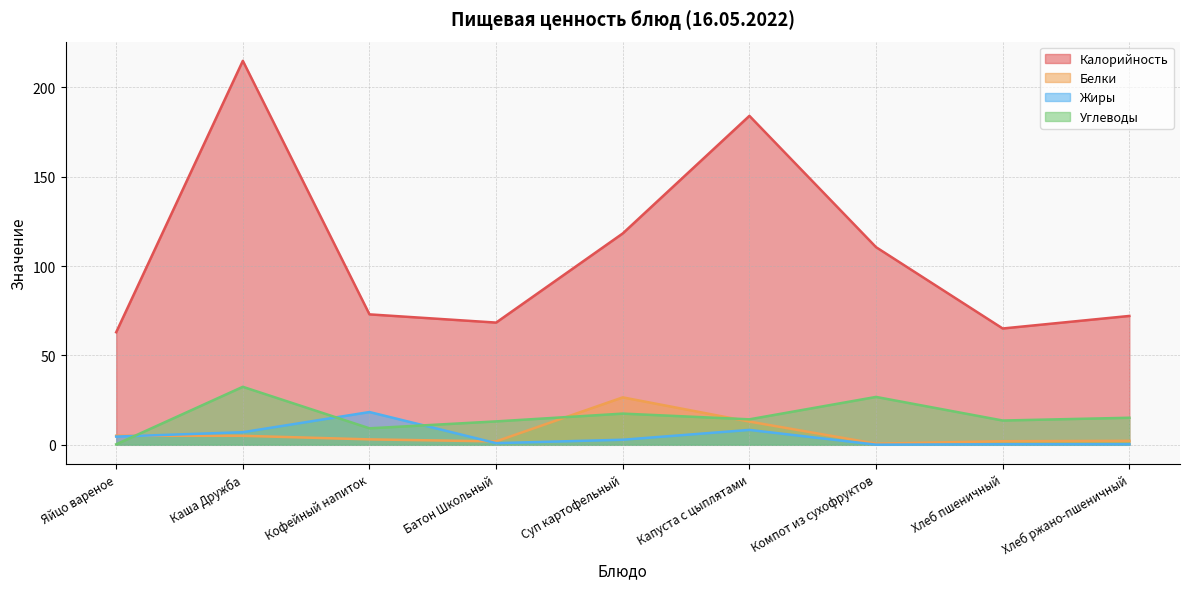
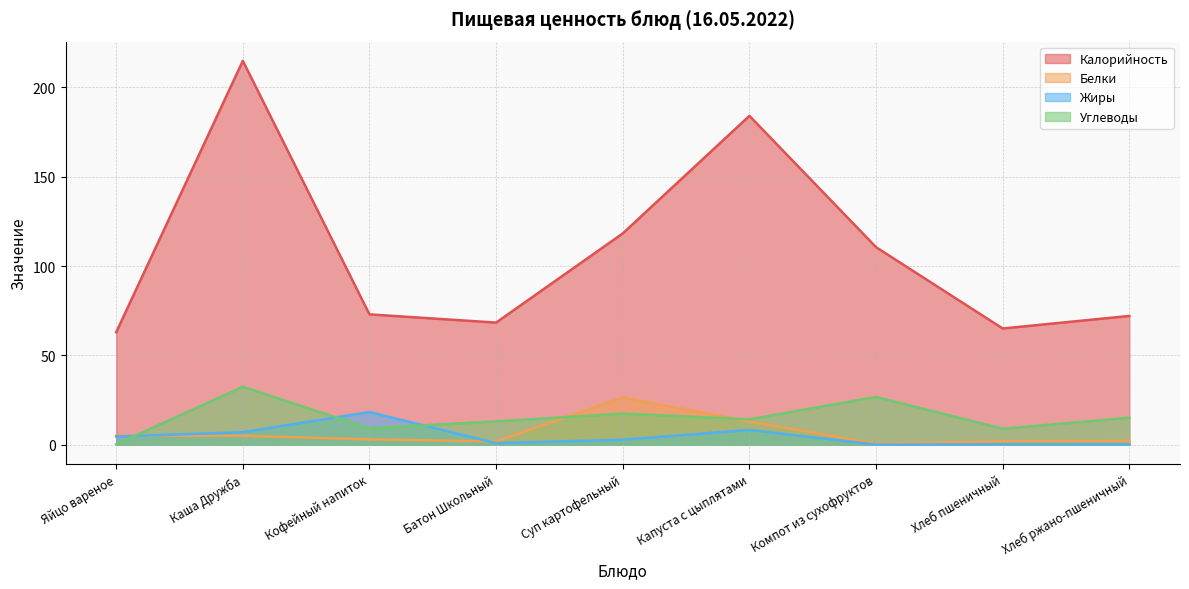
  {
    "Калорийность": {
      "Яйцо вареное": 63,
      "Каша Дружба": 215,
      "Кофейный напиток": 73,
      "Батон Школьный": 68,
      "Суп картофельный": 118,
      "Капуста с цыплятами": 184,
      "Компот из сухофруктов": 111,
      "Хлеб пшеничный": 65,
      "Хлеб ржано-пшеничный": 72
    },
    "Белки": {
      "Каша Дружба": 5,
      "Кофейный напиток": 3,
      "Суп картофельный": 27,
      "Хлеб пшеничный": 2,
      "Хлеб ржано-пшеничный": 2
    },
    "Жиры": {
      "Каша Дружба": 7,
      "Кофейный напиток": 18,
      "Суп картофельный": 3,
      "Капуста с цыплятами": 8,
      "Хлеб пшеничный": 0,
      "Хлеб ржано-пшеничный": 0
    },
    "Углеводы": {
      "Яйцо вареное": 0,
      "Каша Дружба": 32,
      "Кофейный напиток": 9,
      "Батон Школьный": 13,
      "Суп картофельный": 17,
      "Компот из сухофруктов": 27,
-     "Хлеб пшеничный": 14,
+     "Хлеб пшеничный": 9,
      "Хлеб ржано-пшеничный": 15
    }
  }
